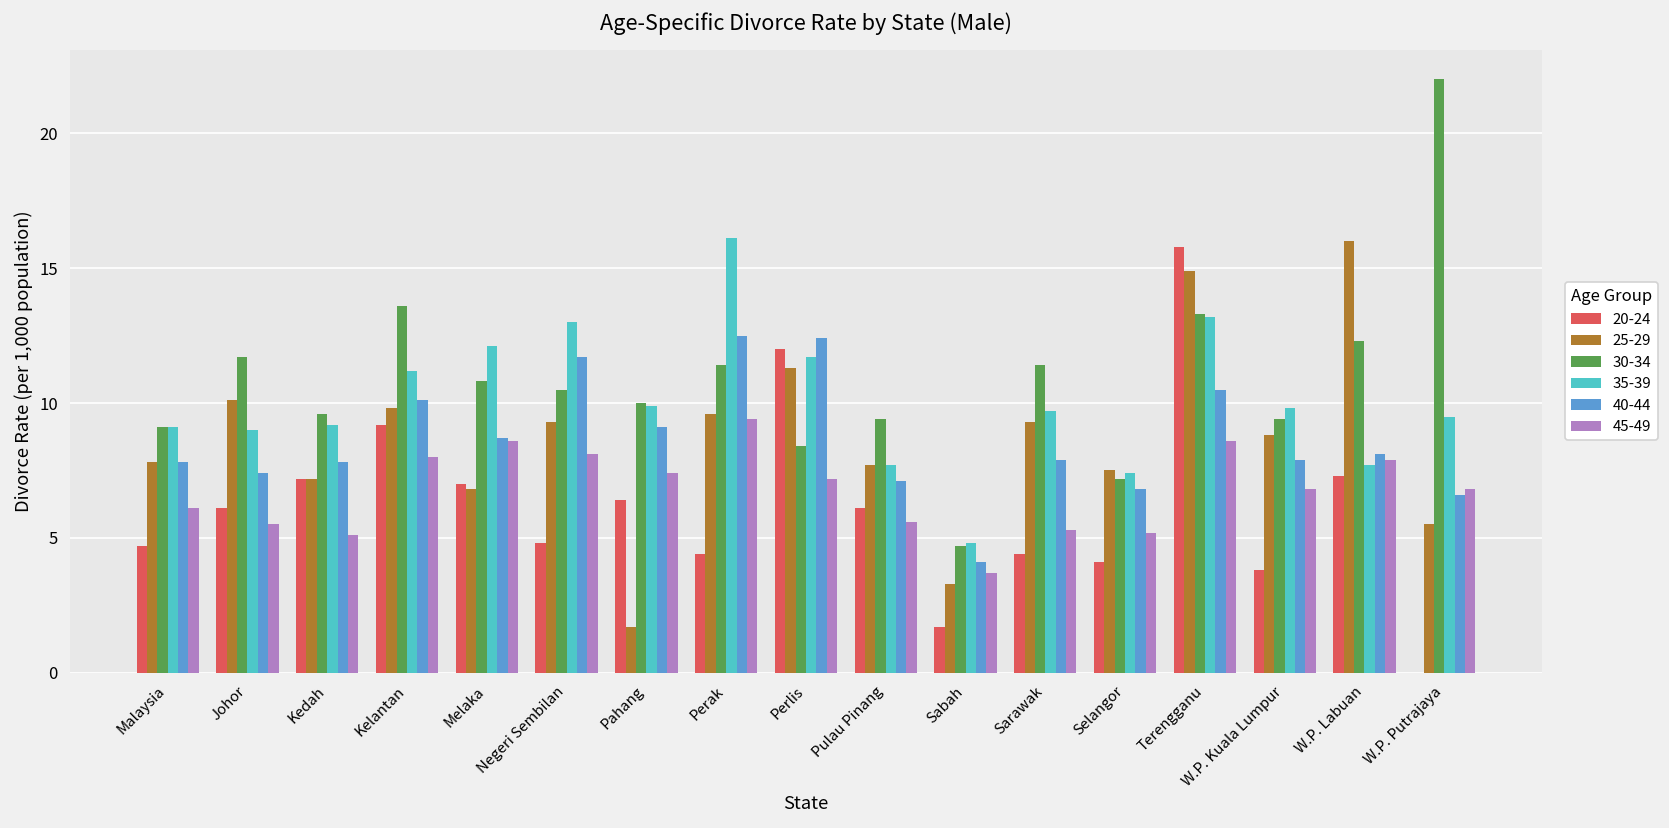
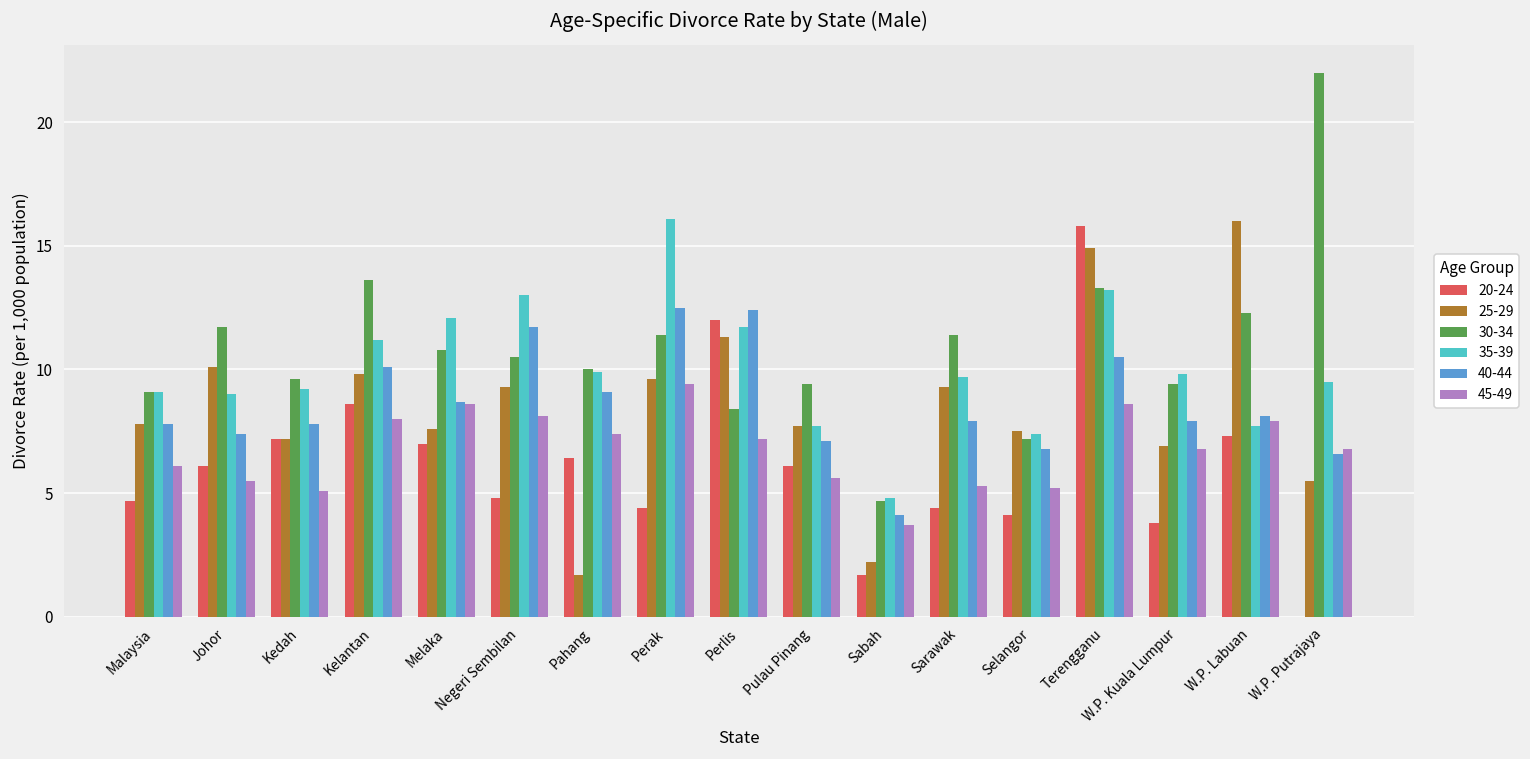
  {
    "20-24": {
      "Malaysia": 4.7,
      "Johor": 6.1,
      "Kedah": 7.2,
-     "Kelantan": 9.2,
+     "Kelantan": 8.6,
      "Melaka": 7.0,
      "Negeri Sembilan": 4.8,
      "Pahang": 6.4,
      "Perak": 4.4,
      "Perlis": 12.0,
      "Pulau Pinang": 6.1,
      "Sabah": 1.7,
      "Sarawak": 4.4,
      "Selangor": 4.1,
      "Terengganu": 15.8,
      "W.P. Kuala Lumpur": 3.8,
      "W.P. Labuan": 7.3,
      "W.P. Putrajaya": 0.0
    },
    "25-29": {
      "Malaysia": 7.8,
      "Johor": 10.1,
      "Kedah": 7.2,
      "Kelantan": 9.8,
-     "Melaka": 6.8,
+     "Melaka": 7.6,
      "Negeri Sembilan": 9.3,
      "Pahang": 1.7,
      "Perak": 9.6,
      "Perlis": 11.3,
      "Pulau Pinang": 7.7,
-     "Sabah": 3.3,
+     "Sabah": 2.2,
      "Sarawak": 9.3,
      "Selangor": 7.5,
      "Terengganu": 14.9,
-     "W.P. Kuala Lumpur": 8.8,
+     "W.P. Kuala Lumpur": 6.9,
      "W.P. Labuan": 16.0,
      "W.P. Putrajaya": 5.5
    },
    "30-34": {
      "Malaysia": 9.1,
      "Johor": 11.7,
      "Kedah": 9.6,
      "Kelantan": 13.6,
      "Melaka": 10.8,
      "Negeri Sembilan": 10.5,
      "Pahang": 10.0,
      "Perak": 11.4,
      "Perlis": 8.4,
      "Pulau Pinang": 9.4,
      "Sabah": 4.7,
      "Sarawak": 11.4,
      "Selangor": 7.2,
      "Terengganu": 13.3,
      "W.P. Kuala Lumpur": 9.4,
      "W.P. Labuan": 12.3,
      "W.P. Putrajaya": 22.0
    },
    "45-49": {
      "Malaysia": 6.1,
      "Johor": 5.5,
      "Kedah": 5.1,
      "Kelantan": 8.0,
      "Melaka": 8.6,
      "Negeri Sembilan": 8.1,
      "Pahang": 7.4,
      "Perak": 9.4,
      "Perlis": 7.2,
      "Pulau Pinang": 5.6,
      "Sabah": 3.7,
      "Sarawak": 5.3,
      "Selangor": 5.2,
      "Terengganu": 8.6,
      "W.P. Kuala Lumpur": 6.8,
      "W.P. Labuan": 7.9,
      "W.P. Putrajaya": 6.8
    }
  }
